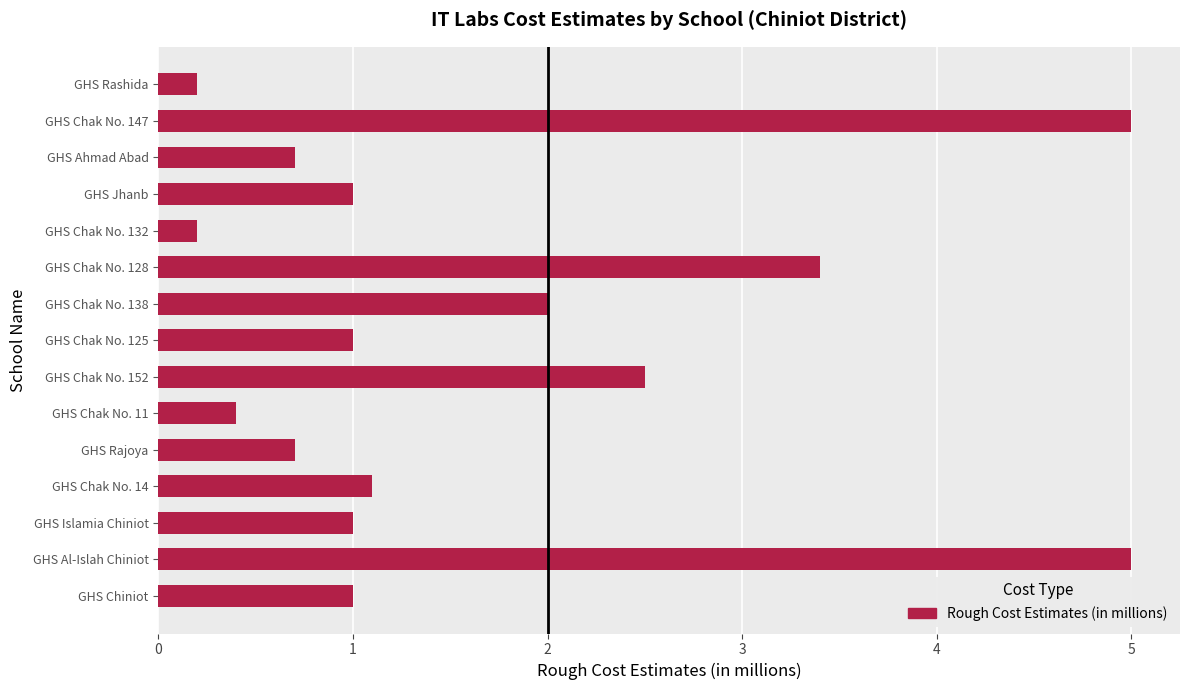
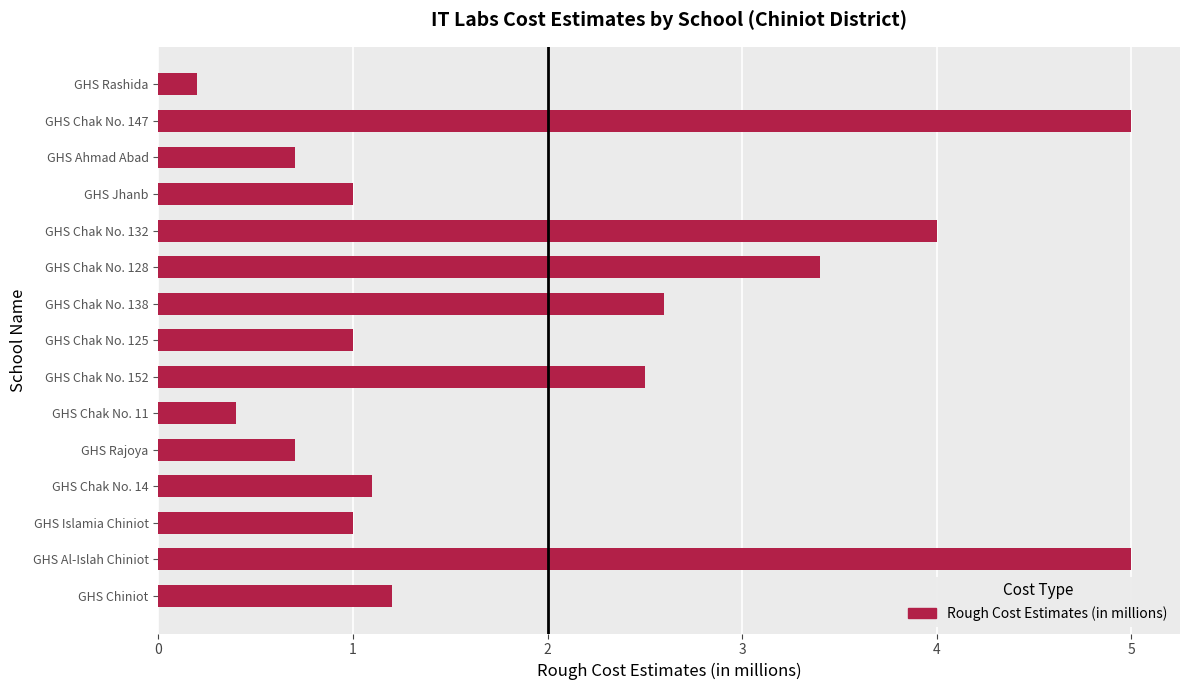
  {
    "GHS Rashida": 0.2,
    "GHS Chak No. 147": 5.0,
    "GHS Ahmad Abad": 0.7,
    "GHS Jhanb": 1.0,
-   "GHS Chak No. 132": 0.2,
+   "GHS Chak No. 132": 4.0,
    "GHS Chak No. 128": 3.4,
-   "GHS Chak No. 138": 2.0,
+   "GHS Chak No. 138": 2.6,
    "GHS Chak No. 125": 1.0,
    "GHS Chak No. 152": 2.5,
    "GHS Chak No. 11": 0.4,
    "GHS Rajoya": 0.7,
    "GHS Chak No. 14": 1.1,
    "GHS Islamia Chiniot": 1.0,
    "GHS Al-Islah Chiniot": 5.0,
-   "GHS Chiniot": 1.0
+   "GHS Chiniot": 1.2
  }
